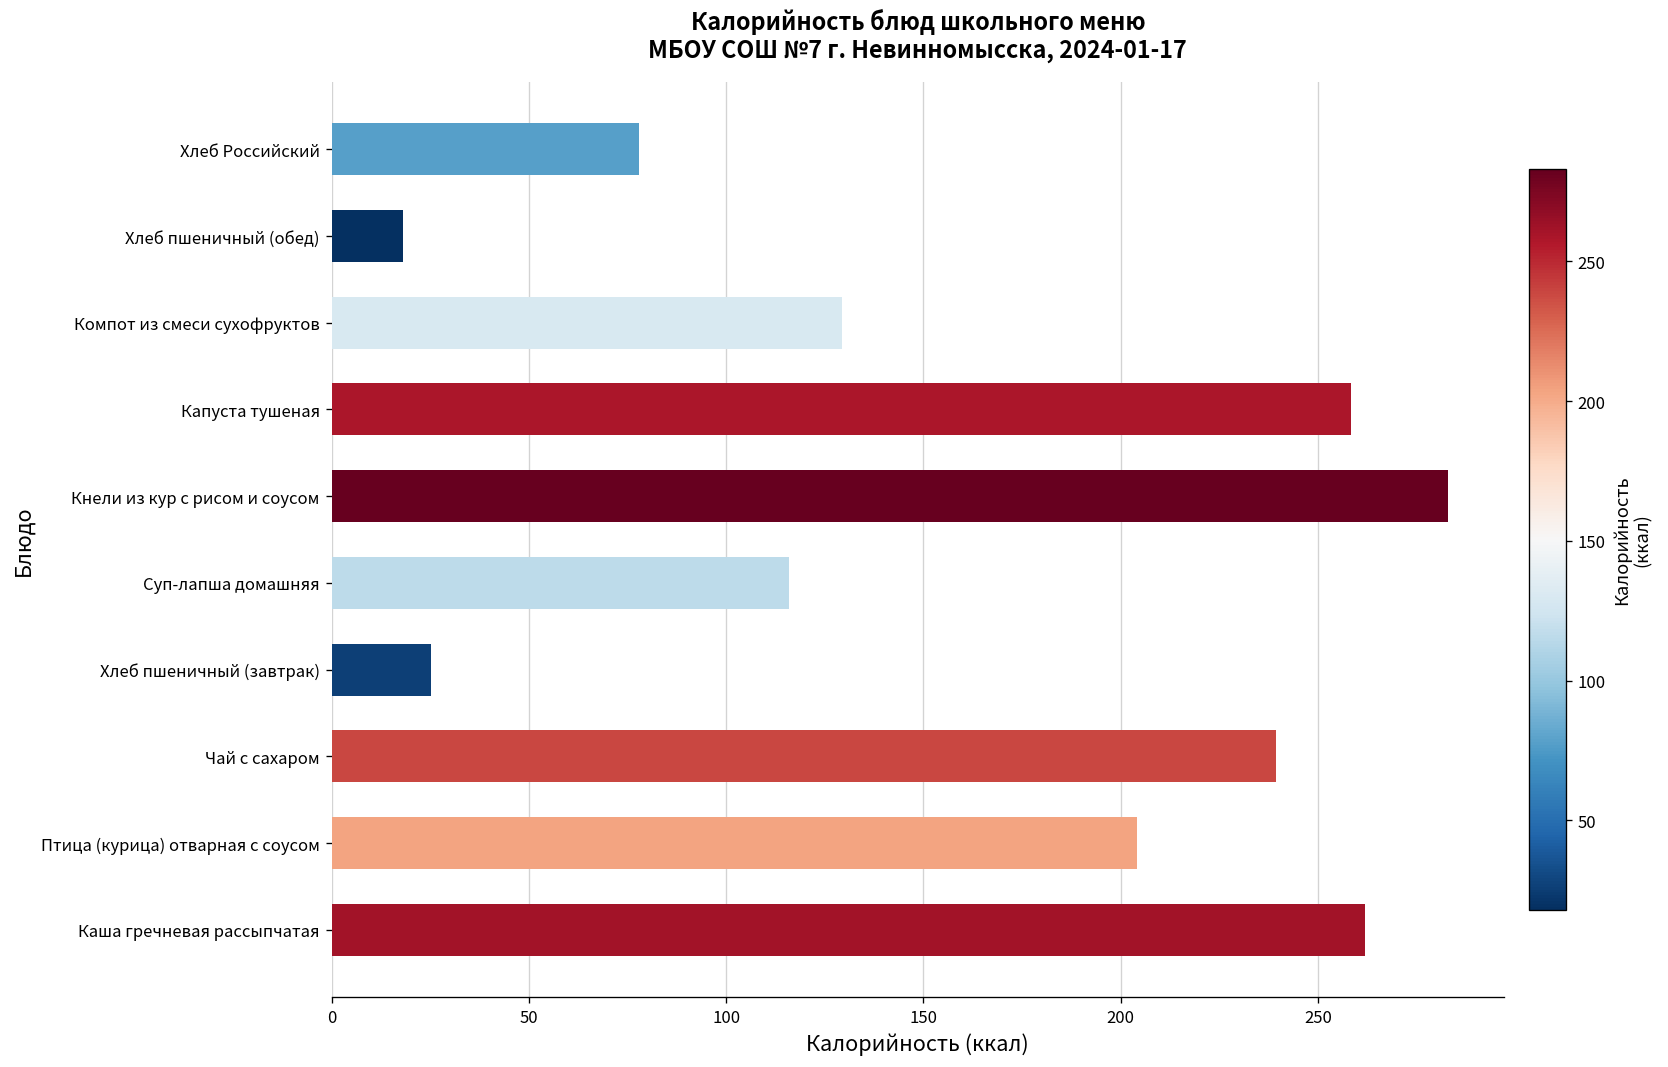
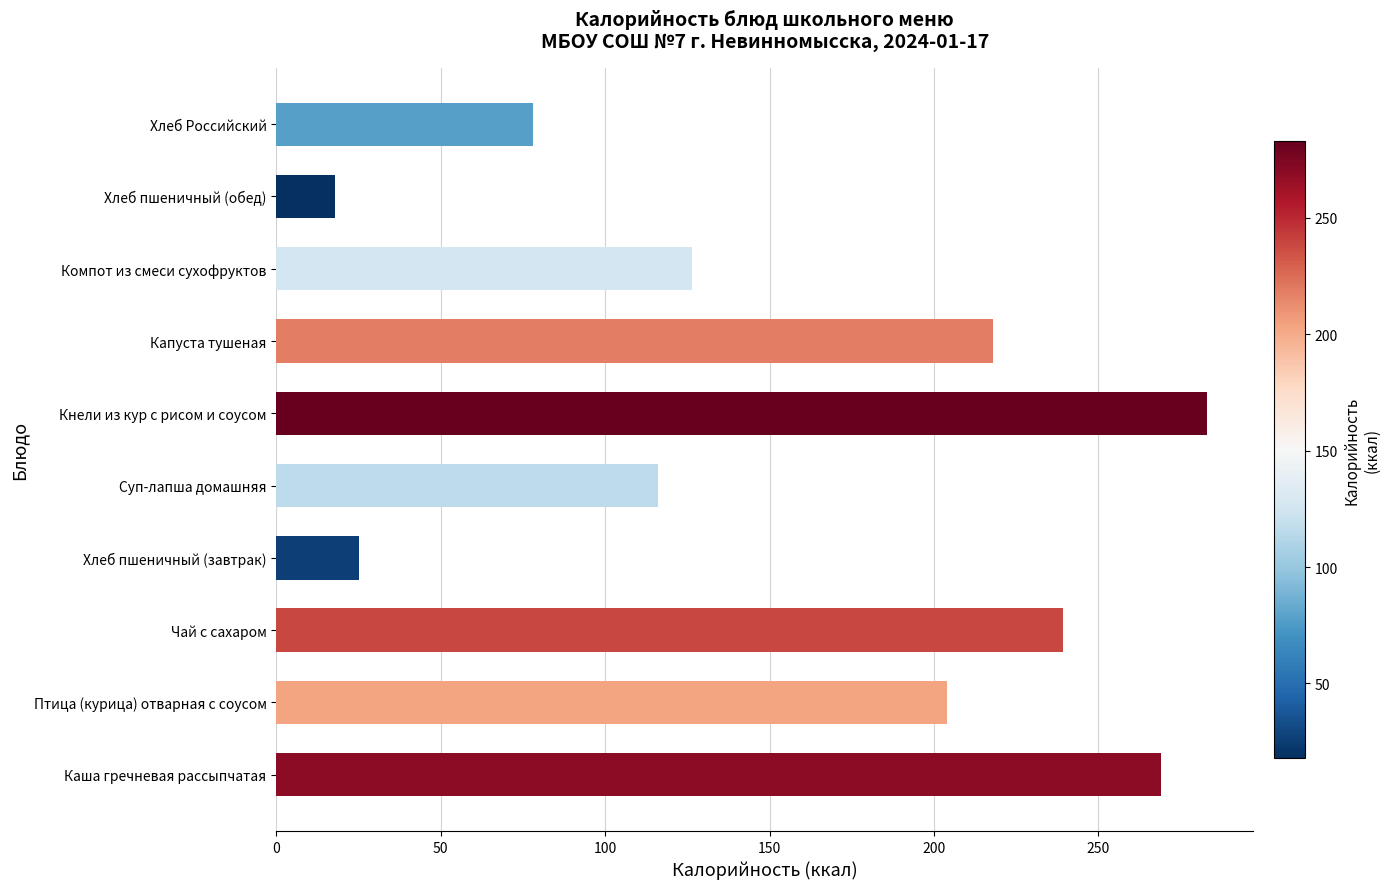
  {
    "Хлеб Российский": 78,
    "Хлеб пшеничный (обед)": 18,
-   "Компот из смеси сухофруктов": 129,
-   "Капуста тушеная": 258,
+   "Компот из смеси сухофруктов": 127,
+   "Капуста тушеная": 218,
    "Кнели из кур с рисом и соусом": 283,
    "Суп-лапша домашняя": 116,
    "Хлеб пшеничный (завтрак)": 25,
    "Чай с сахаром": 239,
    "Птица (курица) отварная с соусом": 204,
-   "Каша гречневая рассыпчатая": 262
+   "Каша гречневая рассыпчатая": 269
  }
